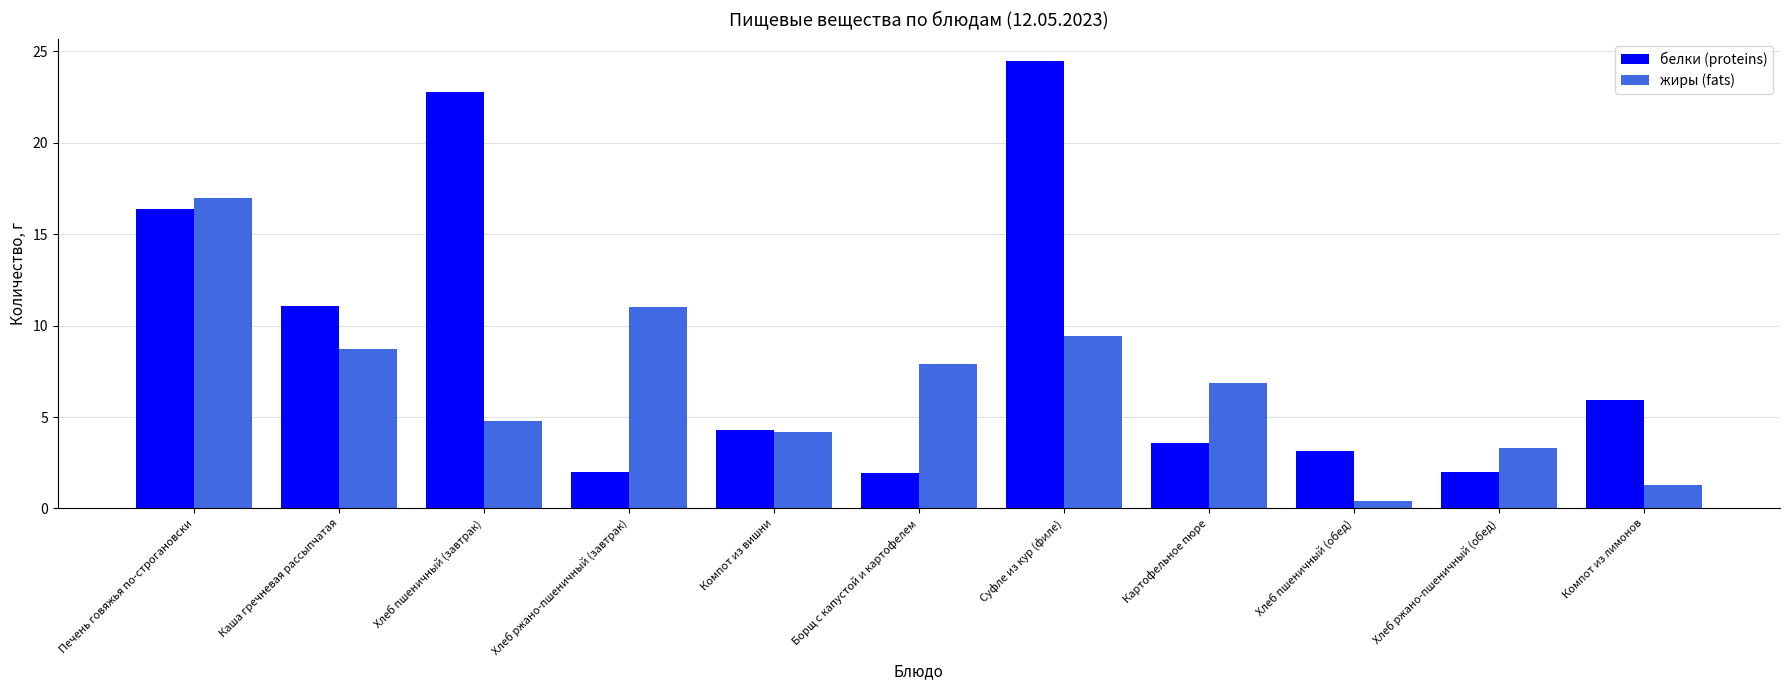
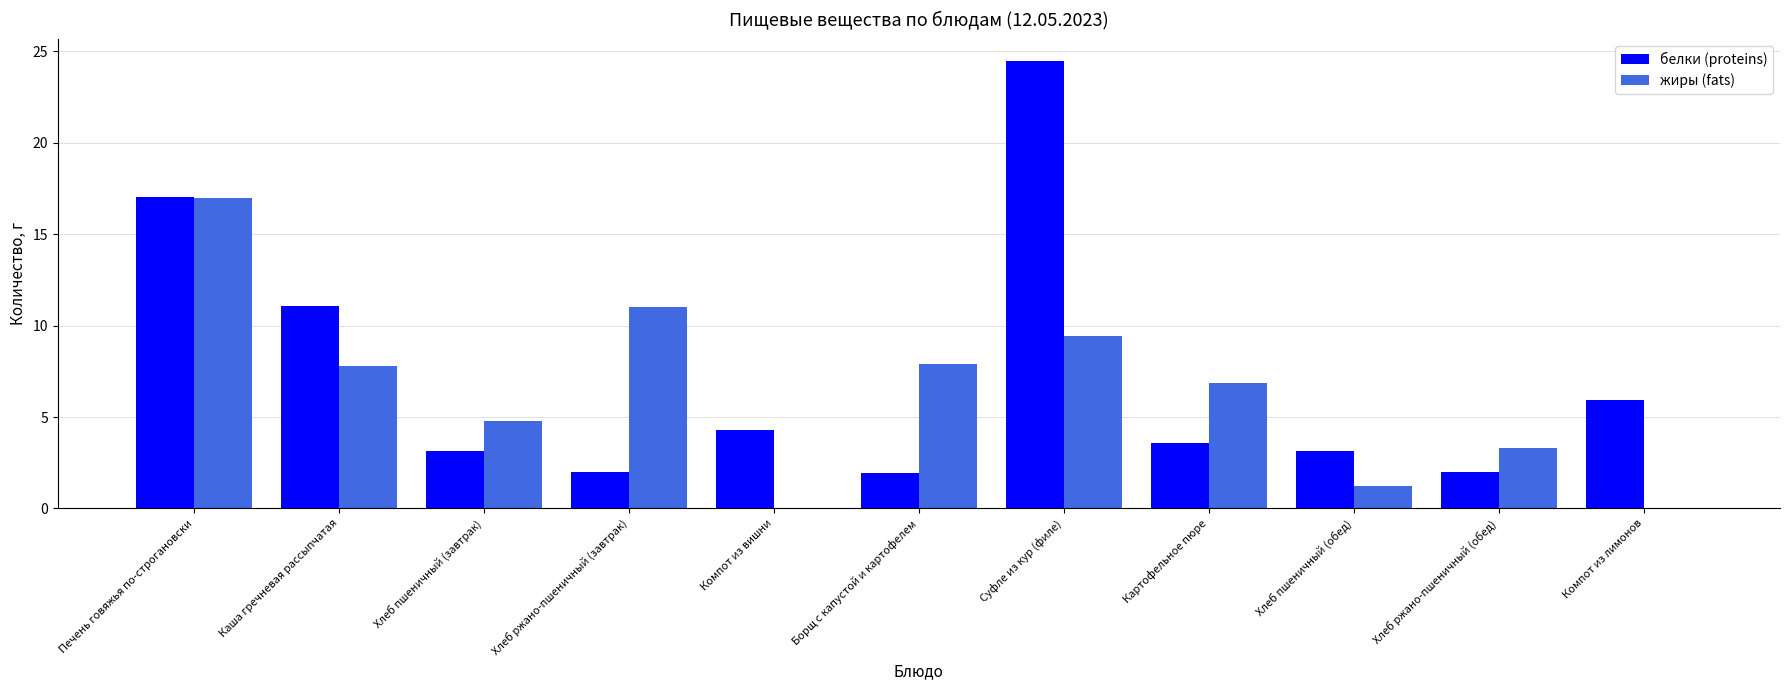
  {
    "белки (proteins)": {
-     "Печень говяжья по-строгановски": 16.4,
+     "Печень говяжья по-строгановски": 17.0,
      "Каша гречневая рассыпчатая": 11.1,
-     "Хлеб пшеничный (завтрак)": 22.8,
+     "Хлеб пшеничный (завтрак)": 3.1,
      "Хлеб ржано-пшеничный (завтрак)": 2.0,
      "Компот из вишни": 4.3,
      "Борщ с капустой и картофелем": 2.0,
      "Суфле из кур (филе)": 24.5,
      "Картофельное пюре": 3.6,
      "Хлеб пшеничный (обед)": 3.1,
      "Хлеб ржано-пшеничный (обед)": 2.0,
      "Компот из лимонов": 5.9
    },
    "жиры (fats)": {
      "Печень говяжья по-строгановски": 17.0,
-     "Каша гречневая рассыпчатая": 8.7,
+     "Каша гречневая рассыпчатая": 7.8,
      "Хлеб пшеничный (завтрак)": 4.8,
      "Хлеб ржано-пшеничный (завтрак)": 11.0,
-     "Компот из вишни": 4.2,
+     "Компот из вишни": 0.0,
      "Борщ с капустой и картофелем": 7.9,
      "Суфле из кур (филе)": 9.5,
      "Картофельное пюре": 6.8,
-     "Хлеб пшеничный (обед)": 0.4,
+     "Хлеб пшеничный (обед)": 1.2,
      "Хлеб ржано-пшеничный (обед)": 3.3,
-     "Компот из лимонов": 1.3
+     "Компот из лимонов": 0.0
    }
  }
